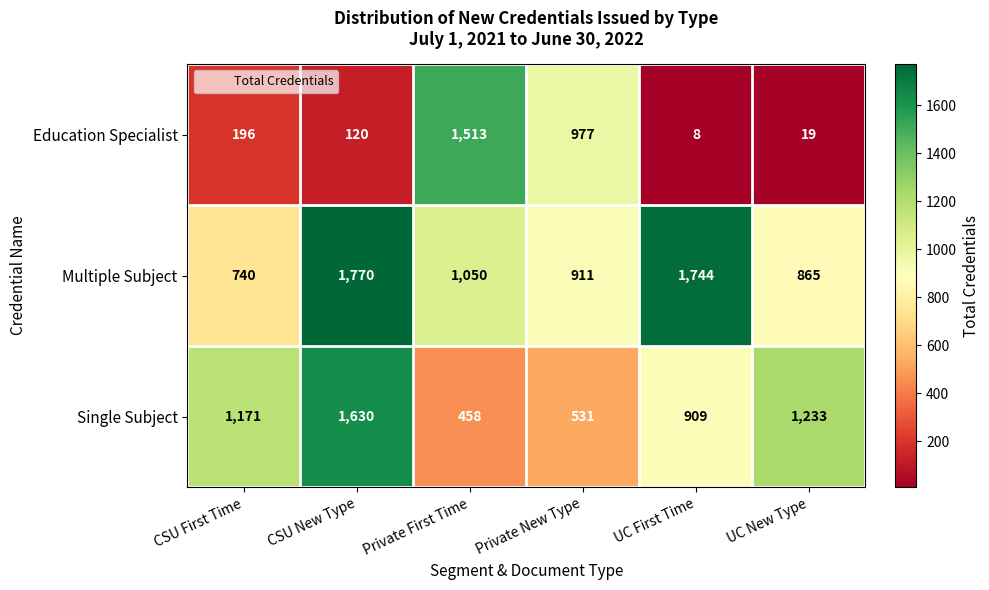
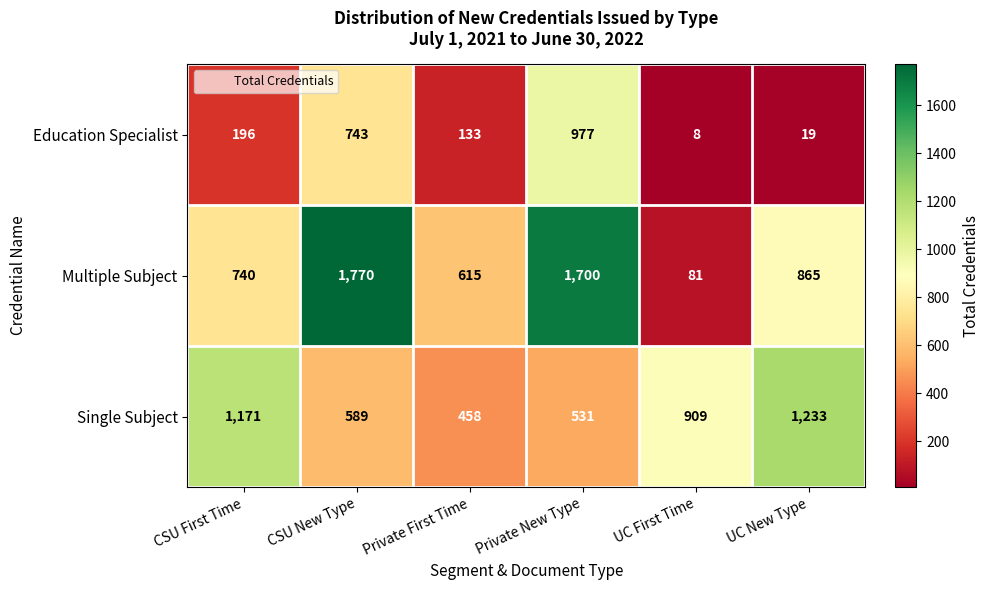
  {
    "Education Specialist": {
      "CSU First Time": "196",
-     "CSU New Type": "120",
-     "Private First Time": "1,513",
+     "CSU New Type": "743",
+     "Private First Time": "133",
      "Private New Type": "977",
      "UC First Time": "8",
      "UC New Type": "19"
    },
    "Multiple Subject": {
      "CSU First Time": "740",
      "CSU New Type": "1,770",
-     "Private First Time": "1,050",
-     "Private New Type": "911",
-     "UC First Time": "1,744",
+     "Private First Time": "615",
+     "Private New Type": "1,700",
+     "UC First Time": "81",
      "UC New Type": "865"
    },
    "Single Subject": {
      "CSU First Time": "1,171",
-     "CSU New Type": "1,630",
+     "CSU New Type": "589",
      "Private First Time": "458",
      "Private New Type": "531",
      "UC First Time": "909",
      "UC New Type": "1,233"
    }
  }
